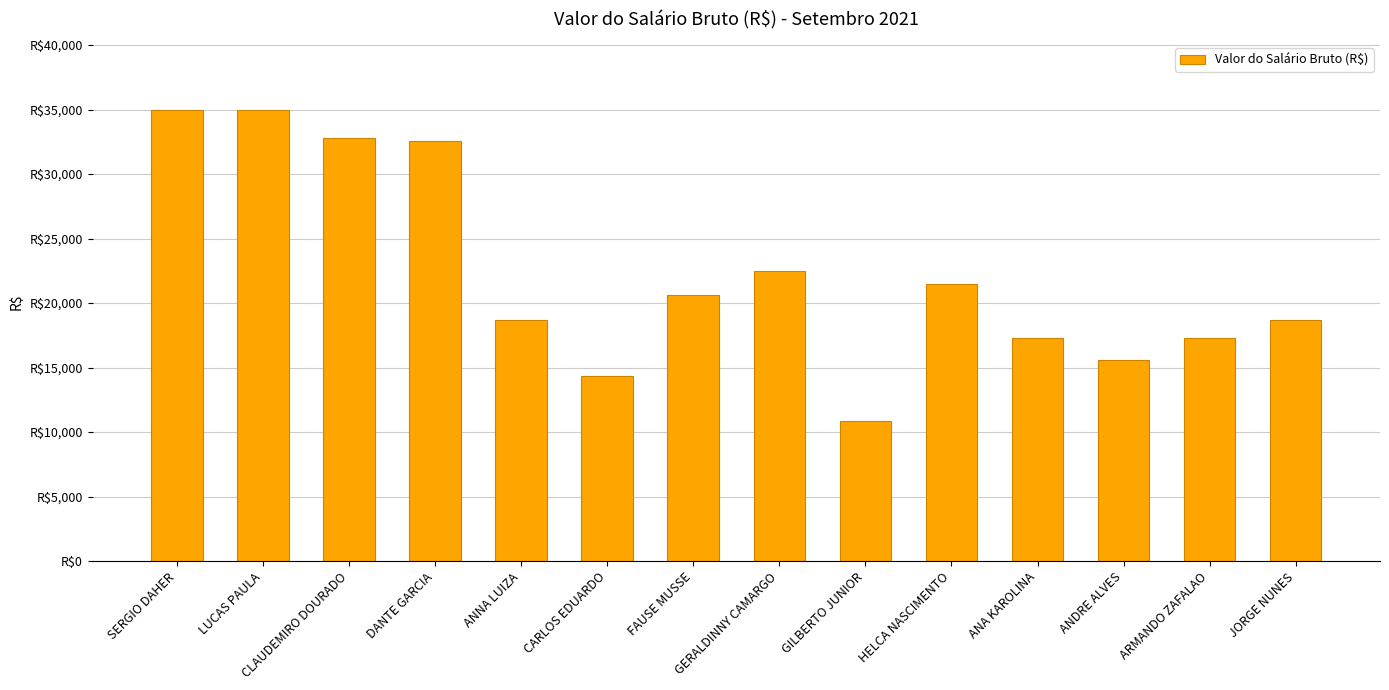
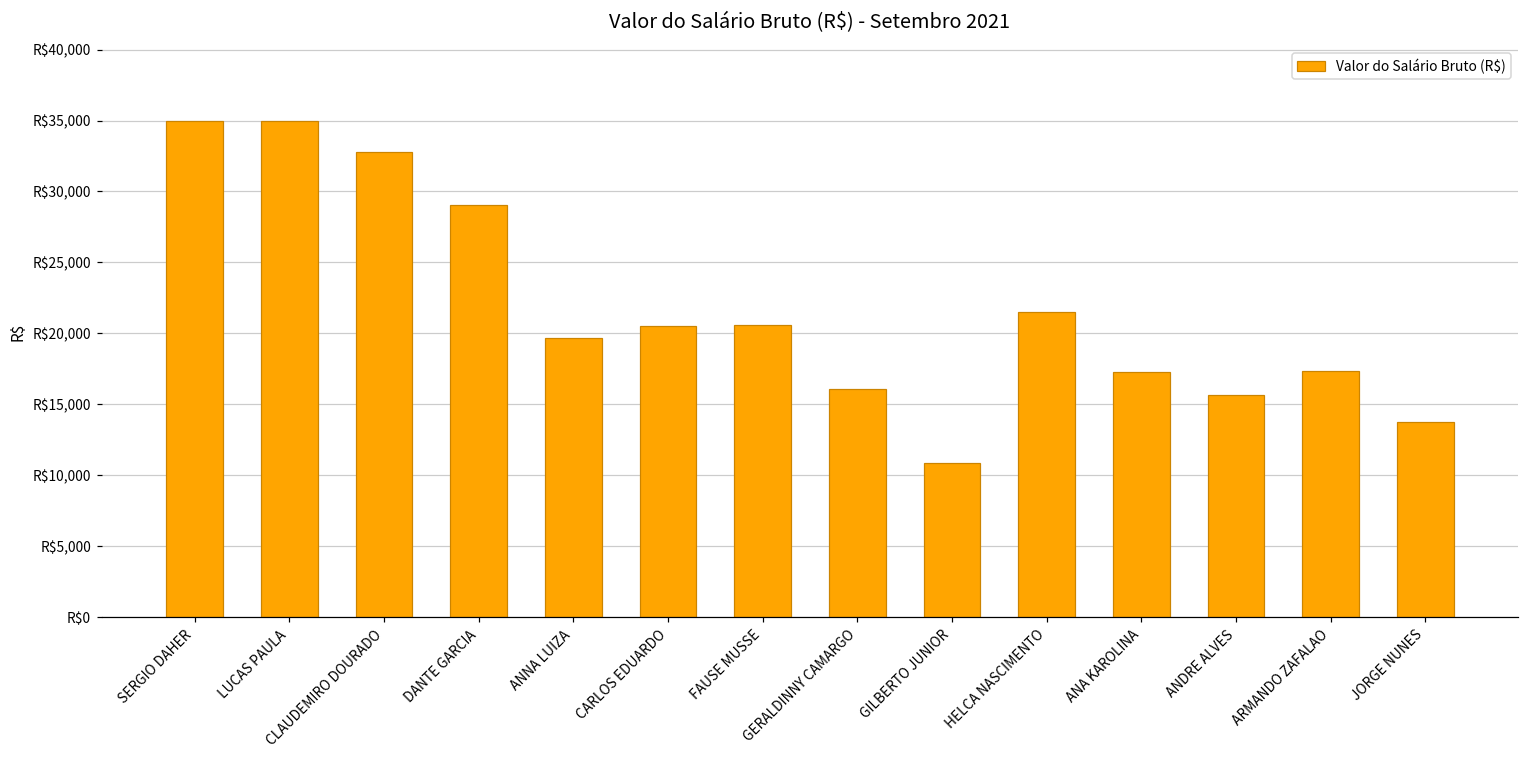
  {
    "SERGIO DAHER": "R$35,000",
    "LUCAS PAULA": "R$34,900",
    "CLAUDEMIRO DOURADO": "R$32,800",
-   "DANTE GARCIA": "R$32,600",
-   "ANNA LUIZA": "R$18,700",
-   "CARLOS EDUARDO": "R$14,400",
+   "DANTE GARCIA": "R$29,000",
+   "ANNA LUIZA": "R$19,700",
+   "CARLOS EDUARDO": "R$20,500",
    "FAUSE MUSSE": "R$20,600",
-   "GERALDINNY CAMARGO": "R$22,500",
+   "GERALDINNY CAMARGO": "R$16,100",
    "GILBERTO JUNIOR": "R$10,900",
    "HELCA NASCIMENTO": "R$21,500",
    "ANA KAROLINA": "R$17,300",
    "ANDRE ALVES": "R$15,600",
    "ARMANDO ZAFALAO": "R$17,300",
-   "JORGE NUNES": "R$18,700"
+   "JORGE NUNES": "R$13,800"
  }
